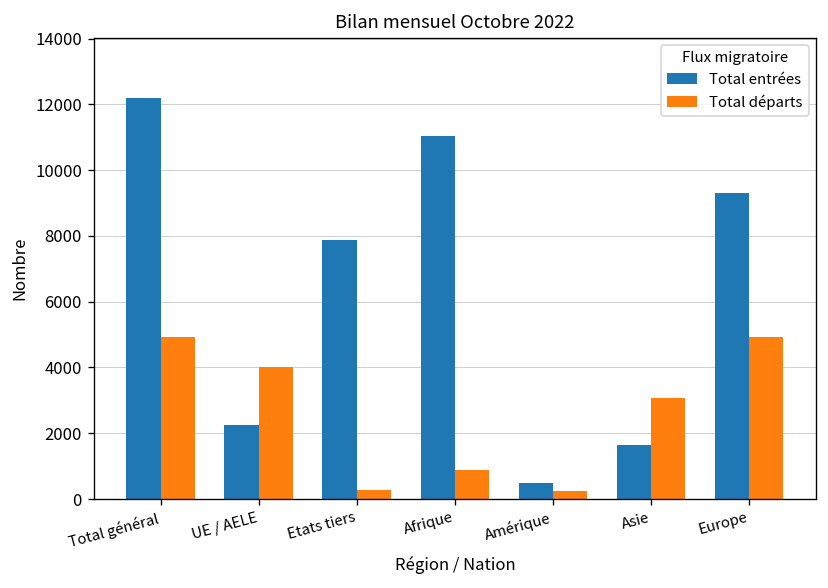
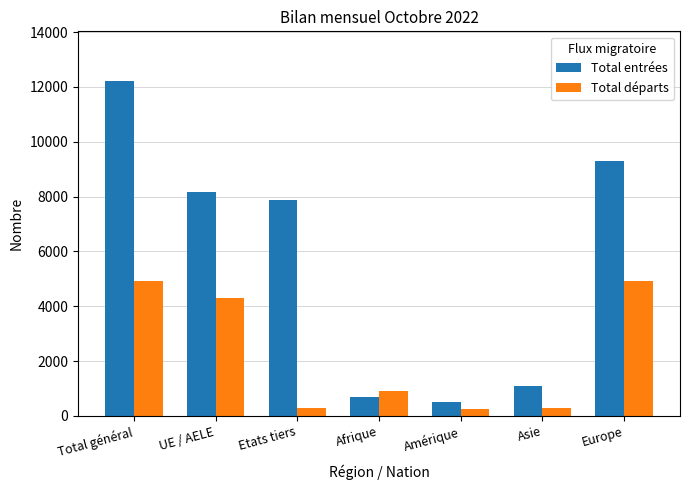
  {
    "Total entrées": {
      "Total général": 12200,
-     "UE / AELE": 2200,
+     "UE / AELE": 8200,
      "Etats tiers": 7900,
-     "Afrique": 11000,
+     "Afrique": 700,
      "Amérique": 500,
-     "Asie": 1600,
+     "Asie": 1100,
      "Europe": 9300
    },
    "Total départs": {
      "Total général": 4900,
-     "UE / AELE": 4000,
+     "UE / AELE": 4300,
      "Etats tiers": 300,
      "Afrique": 900,
      "Amérique": 200,
-     "Asie": 3100,
+     "Asie": 300,
      "Europe": 4900
    }
  }
